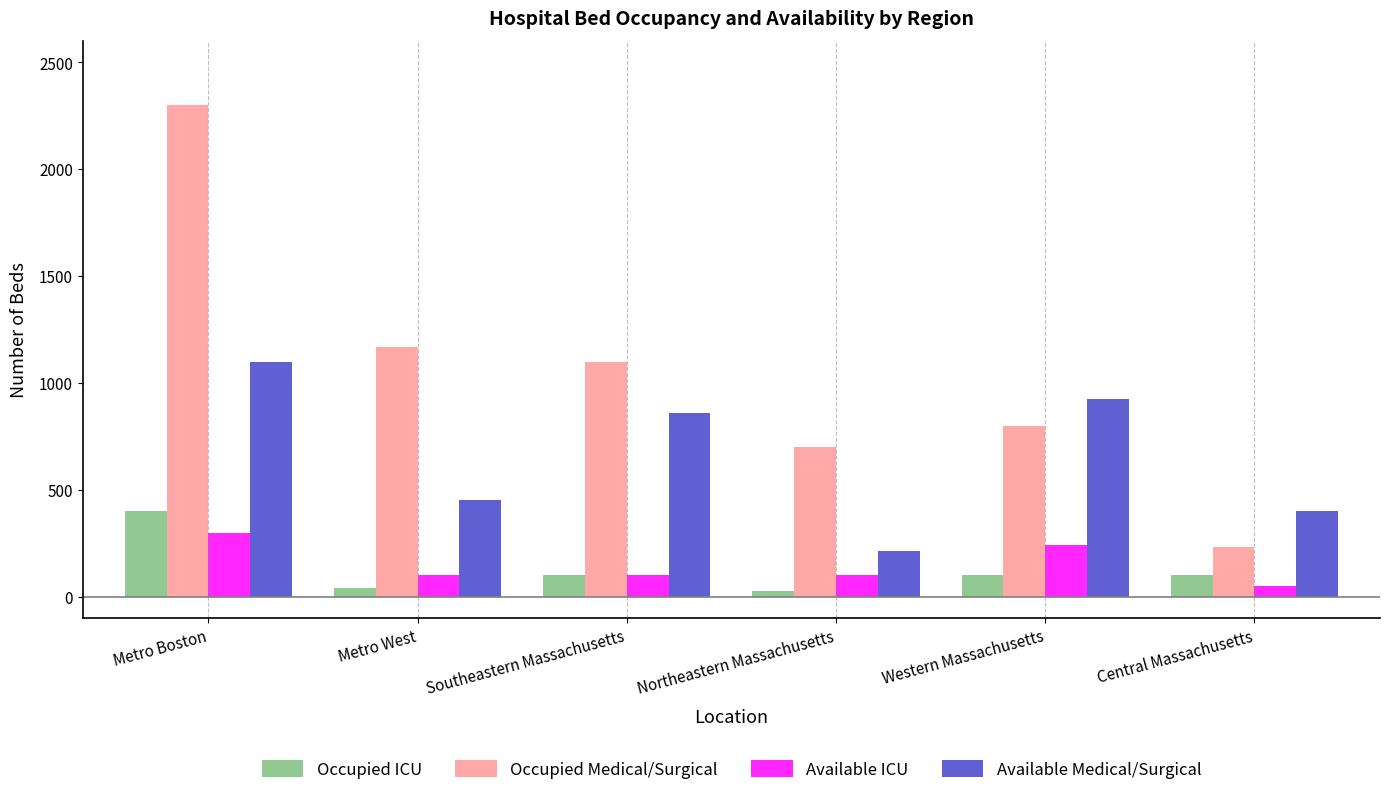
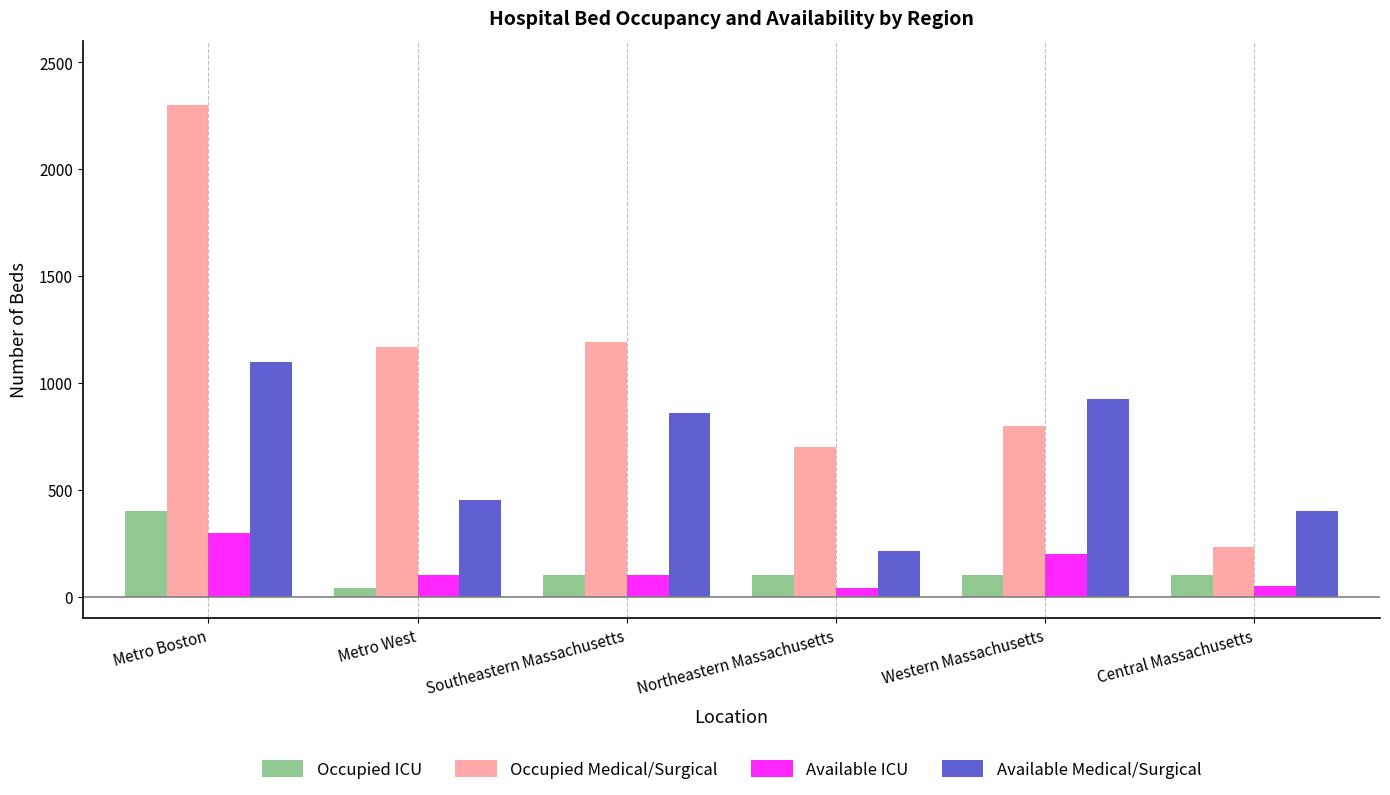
  {
    "Occupied ICU": {
      "Metro Boston": 400,
      "Metro West": 40,
      "Southeastern Massachusetts": 100,
-     "Northeastern Massachusetts": 30,
+     "Northeastern Massachusetts": 100,
      "Western Massachusetts": 100,
      "Central Massachusetts": 100
    },
    "Occupied Medical/Surgical": {
      "Metro Boston": 2300,
      "Metro West": 1170,
-     "Southeastern Massachusetts": 1100,
+     "Southeastern Massachusetts": 1190,
      "Northeastern Massachusetts": 700,
      "Western Massachusetts": 800,
      "Central Massachusetts": 230
    },
    "Available ICU": {
      "Metro Boston": 300,
      "Metro West": 100,
      "Southeastern Massachusetts": 100,
-     "Northeastern Massachusetts": 100,
-     "Western Massachusetts": 240,
+     "Northeastern Massachusetts": 40,
+     "Western Massachusetts": 200,
      "Central Massachusetts": 50
    },
    "Available Medical/Surgical": {
      "Metro Boston": 1100,
      "Metro West": 450,
      "Southeastern Massachusetts": 860,
      "Northeastern Massachusetts": 210,
      "Western Massachusetts": 930,
      "Central Massachusetts": 400
    }
  }
